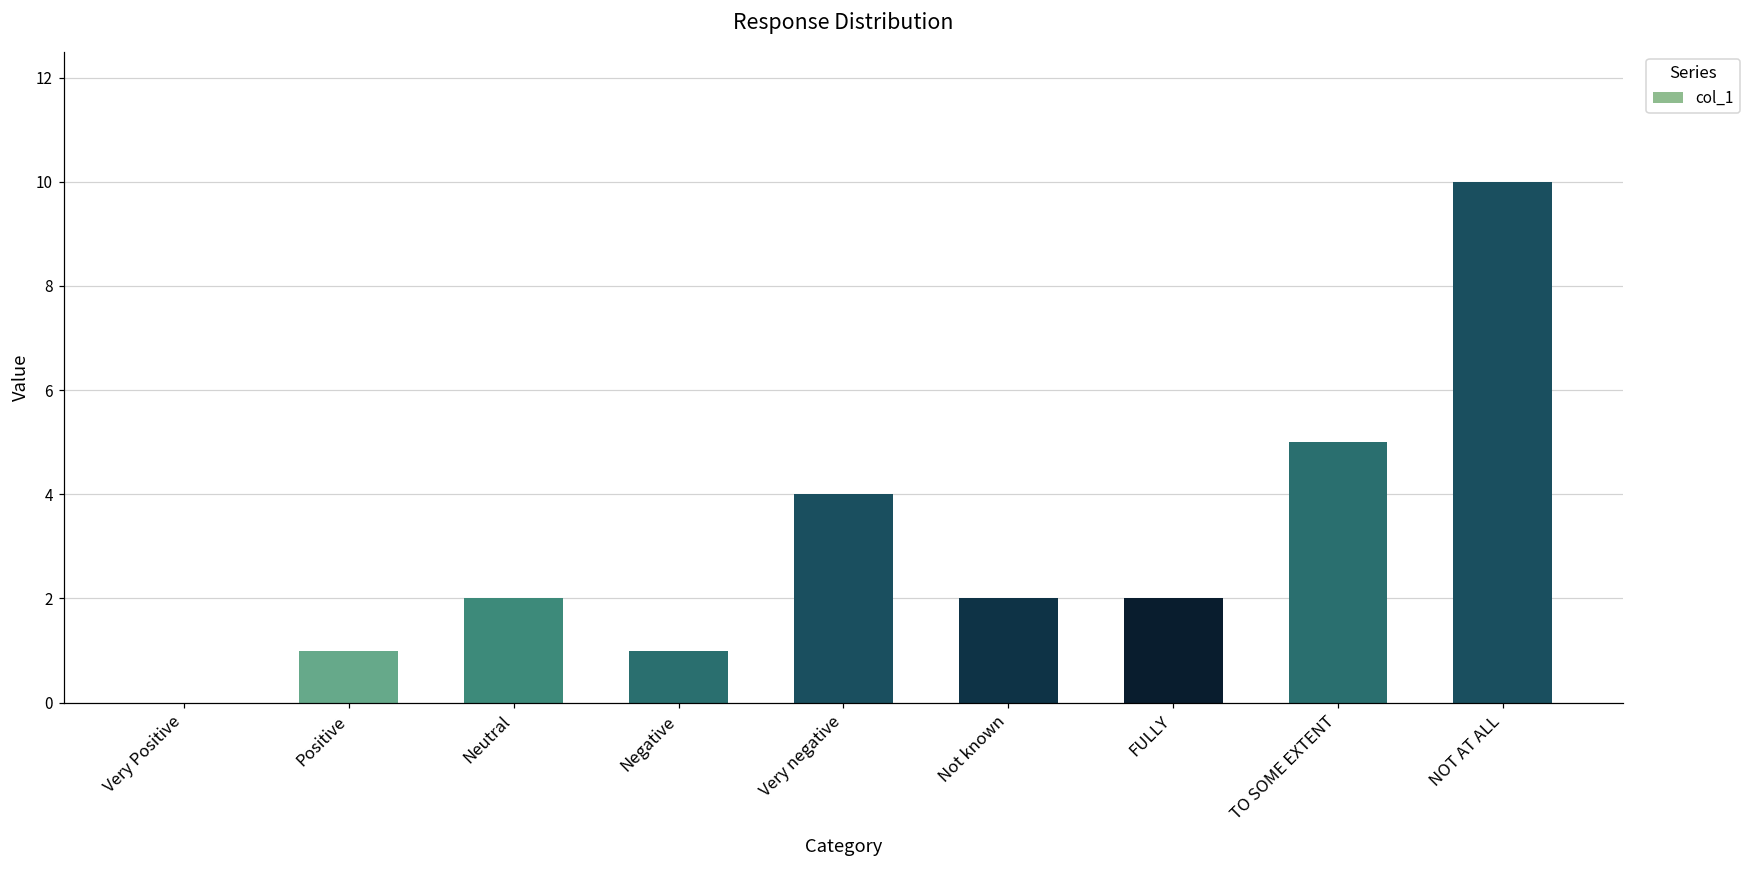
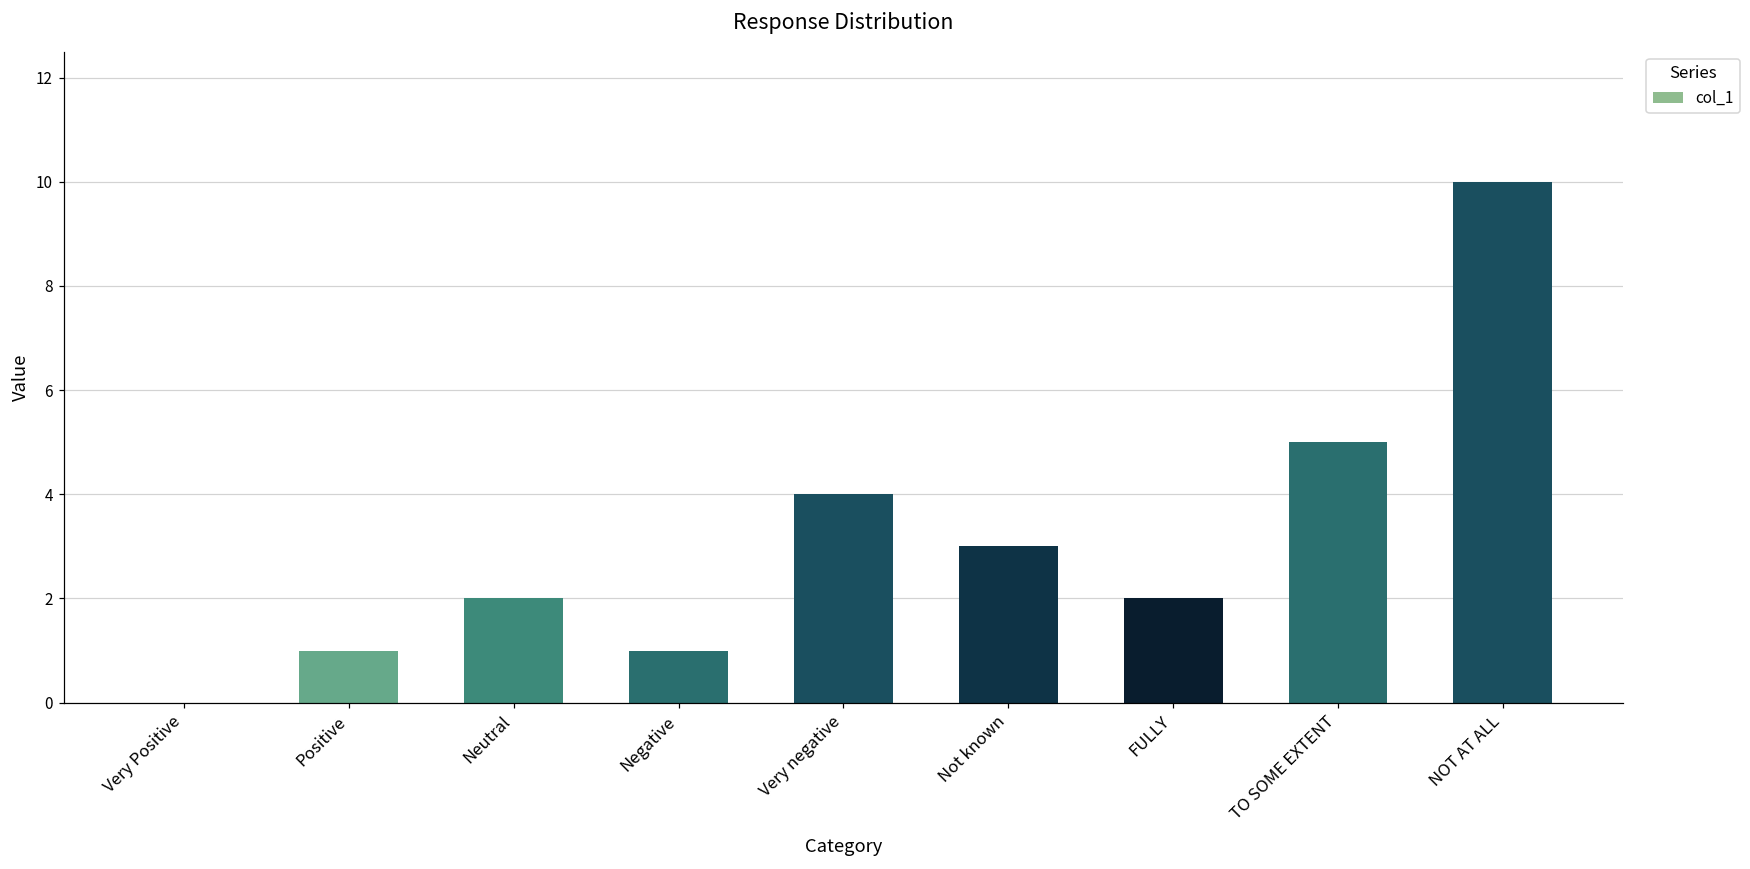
  {
    "Very Positive": 0,
    "Positive": 1,
    "Neutral": 2,
    "Negative": 1,
    "Very negative": 4,
-   "Not known": 2,
+   "Not known": 3,
    "FULLY": 2,
    "TO SOME EXTENT": 5,
    "NOT AT ALL": 10
  }
